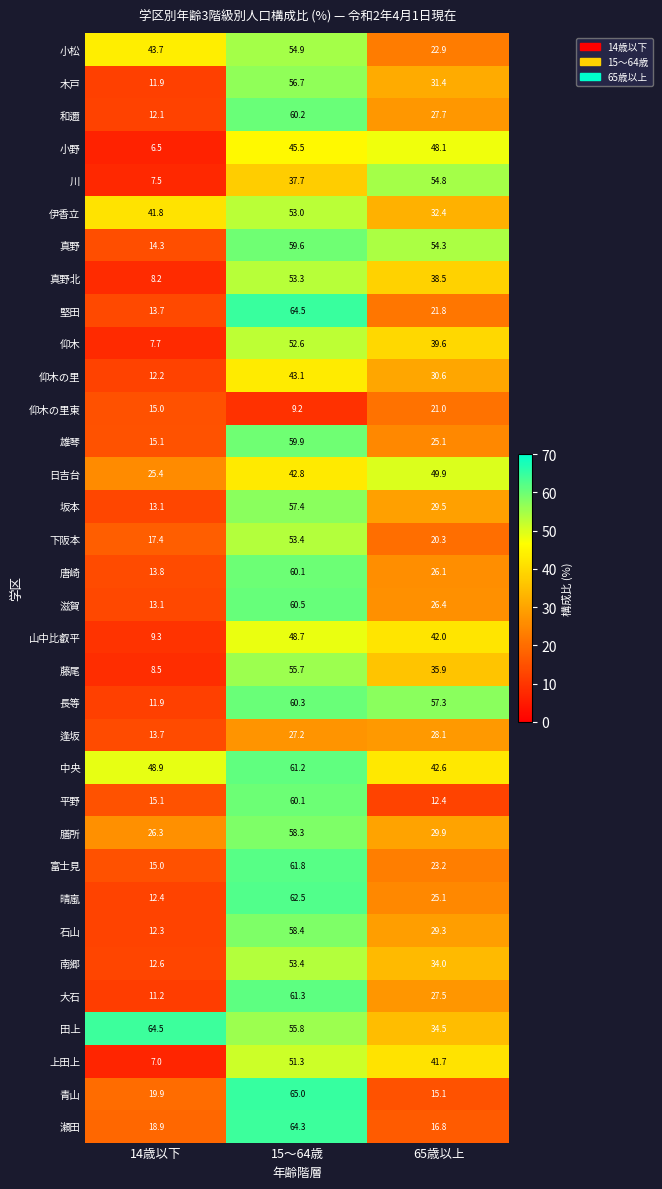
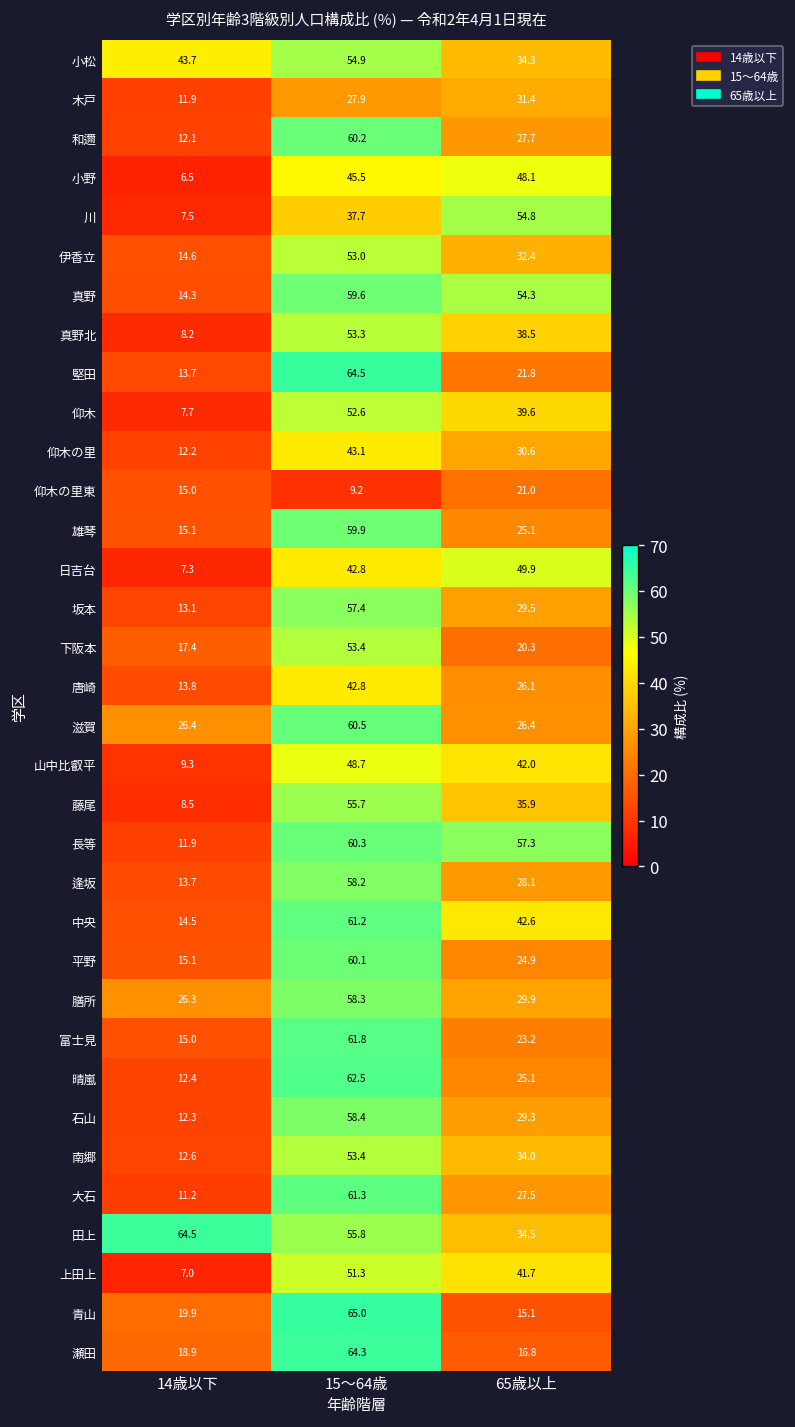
  {
    "小松": {
      "14歳以下": 43.7,
      "15〜64歳": 54.9,
-     "65歳以上": 22.9
+     "65歳以上": 34.3
    },
    "木戸": {
      "14歳以下": 11.9,
-     "15〜64歳": 56.7,
+     "15〜64歳": 27.9,
      "65歳以上": 31.4
    },
    "和邇": {
      "14歳以下": 12.1,
      "15〜64歳": 60.2,
      "65歳以上": 27.7
    },
    "小野": {
      "14歳以下": 6.5,
      "15〜64歳": 45.5,
      "65歳以上": 48.1
    },
    "川": {
      "14歳以下": 7.5,
      "15〜64歳": 37.7,
      "65歳以上": 54.8
    },
    "伊香立": {
-     "14歳以下": 41.8,
+     "14歳以下": 14.6,
      "15〜64歳": 53.0,
      "65歳以上": 32.4
    },
    "真野": {
      "14歳以下": 14.3,
      "15〜64歳": 59.6,
      "65歳以上": 54.3
    },
    "真野北": {
      "14歳以下": 8.2,
      "15〜64歳": 53.3,
      "65歳以上": 38.5
    },
    "堅田": {
      "14歳以下": 13.7,
      "15〜64歳": 64.5,
      "65歳以上": 21.8
    },
    "仰木": {
      "14歳以下": 7.7,
      "15〜64歳": 52.6,
      "65歳以上": 39.6
    },
    "仰木の里": {
      "14歳以下": 12.2,
      "15〜64歳": 43.1,
      "65歳以上": 30.6
    },
    "仰木の里東": {
      "14歳以下": 15.0,
      "15〜64歳": 9.2,
      "65歳以上": 21.0
    },
    "雄琴": {
      "14歳以下": 15.1,
      "15〜64歳": 59.9,
      "65歳以上": 25.1
    },
    "日吉台": {
-     "14歳以下": 25.4,
+     "14歳以下": 7.3,
      "15〜64歳": 42.8,
      "65歳以上": 49.9
    },
    "坂本": {
      "14歳以下": 13.1,
      "15〜64歳": 57.4,
      "65歳以上": 29.5
    },
    "下阪本": {
      "14歳以下": 17.4,
      "15〜64歳": 53.4,
      "65歳以上": 20.3
    },
    "唐崎": {
      "14歳以下": 13.8,
-     "15〜64歳": 60.1,
+     "15〜64歳": 42.8,
      "65歳以上": 26.1
    },
    "滋賀": {
-     "14歳以下": 13.1,
+     "14歳以下": 26.4,
      "15〜64歳": 60.5,
      "65歳以上": 26.4
    },
    "山中比叡平": {
      "14歳以下": 9.3,
      "15〜64歳": 48.7,
      "65歳以上": 42.0
    },
    "藤尾": {
      "14歳以下": 8.5,
      "15〜64歳": 55.7,
      "65歳以上": 35.9
    },
    "長等": {
      "14歳以下": 11.9,
      "15〜64歳": 60.3,
      "65歳以上": 57.3
    },
    "逢坂": {
      "14歳以下": 13.7,
-     "15〜64歳": 27.2,
+     "15〜64歳": 58.2,
      "65歳以上": 28.1
    },
    "中央": {
-     "14歳以下": 48.9,
+     "14歳以下": 14.5,
      "15〜64歳": 61.2,
      "65歳以上": 42.6
    },
    "平野": {
      "14歳以下": 15.1,
      "15〜64歳": 60.1,
-     "65歳以上": 12.4
+     "65歳以上": 24.9
    },
    "膳所": {
      "14歳以下": 26.3,
      "15〜64歳": 58.3,
      "65歳以上": 29.9
    },
    "富士見": {
      "14歳以下": 15.0,
      "15〜64歳": 61.8,
      "65歳以上": 23.2
    },
    "晴嵐": {
      "14歳以下": 12.4,
      "15〜64歳": 62.5,
      "65歳以上": 25.1
    },
    "石山": {
      "14歳以下": 12.3,
      "15〜64歳": 58.4,
      "65歳以上": 29.3
    },
    "南郷": {
      "14歳以下": 12.6,
      "15〜64歳": 53.4,
      "65歳以上": 34.0
    },
    "大石": {
      "14歳以下": 11.2,
      "15〜64歳": 61.3,
      "65歳以上": 27.5
    },
    "田上": {
      "14歳以下": 64.5,
      "15〜64歳": 55.8,
      "65歳以上": 34.5
    },
    "上田上": {
      "14歳以下": 7.0,
      "15〜64歳": 51.3,
      "65歳以上": 41.7
    },
    "青山": {
      "14歳以下": 19.9,
      "15〜64歳": 65.0,
      "65歳以上": 15.1
    },
    "瀬田": {
      "14歳以下": 18.9,
      "15〜64歳": 64.3,
      "65歳以上": 16.8
    }
  }
